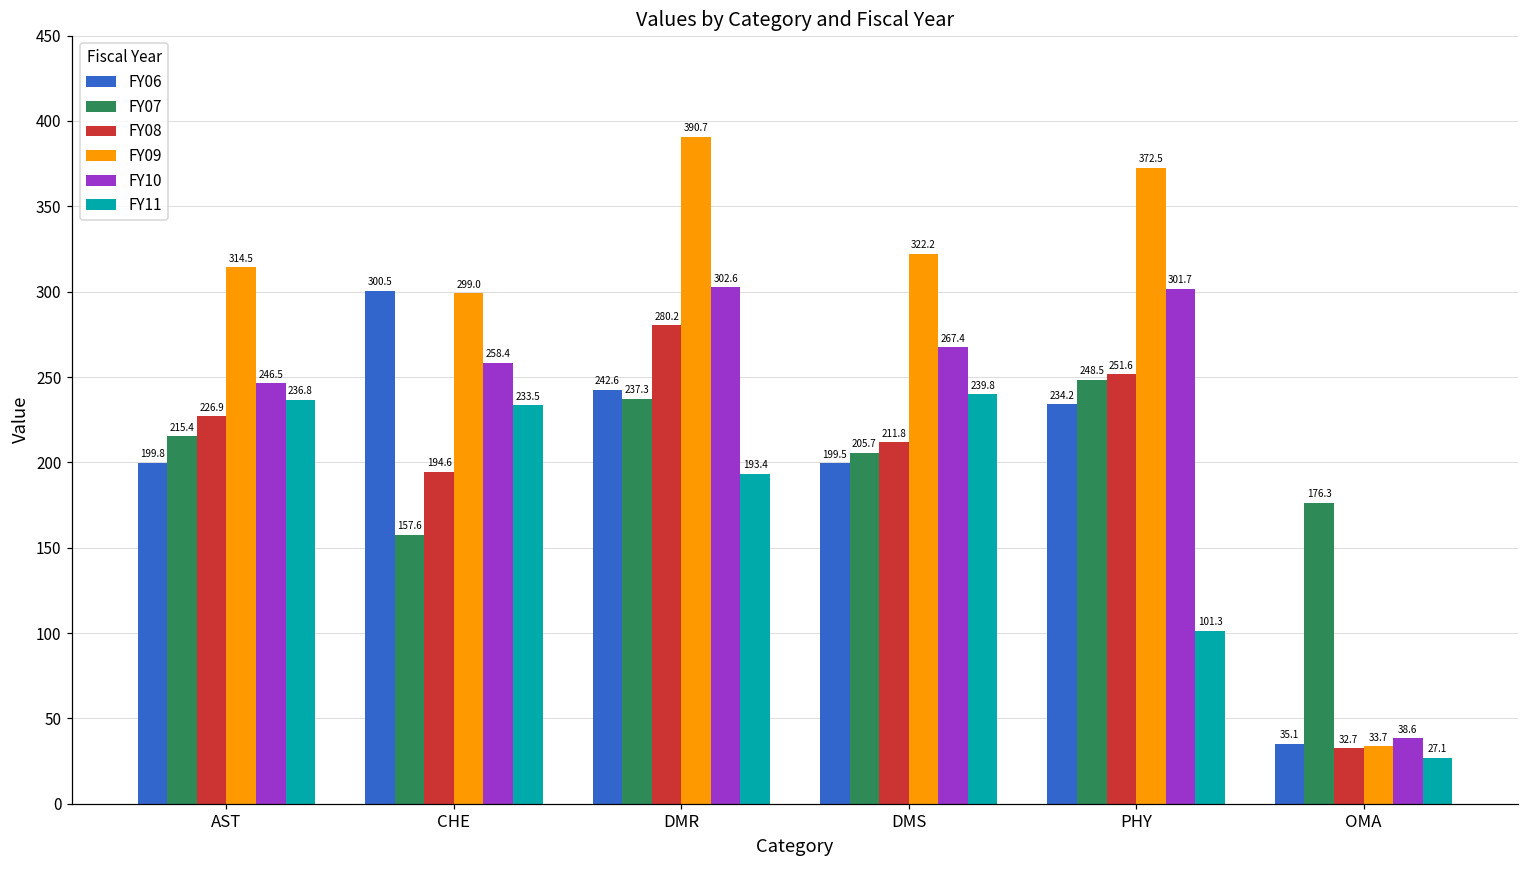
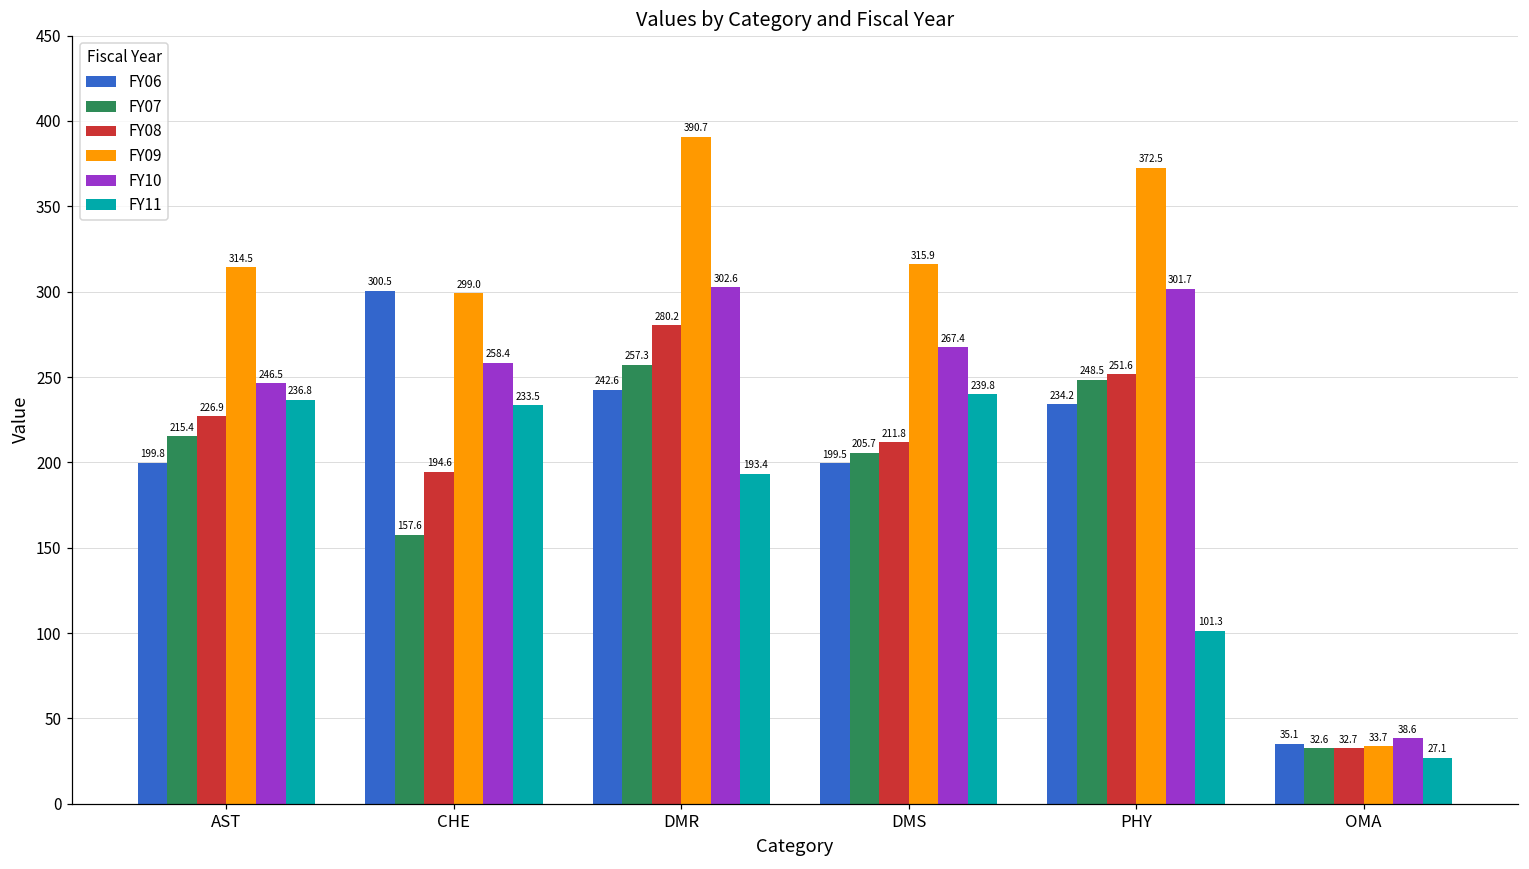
  {
    "FY06": {
      "AST": 199.8,
      "CHE": 300.5,
      "DMR": 242.6,
      "DMS": 199.5,
      "PHY": 234.2,
      "OMA": 35.1
    },
    "FY07": {
      "AST": 215.4,
      "CHE": 157.6,
-     "DMR": 237.3,
+     "DMR": 257.3,
      "DMS": 205.7,
      "PHY": 248.5,
-     "OMA": 176.3
+     "OMA": 32.6
    },
    "FY08": {
      "AST": 226.9,
      "CHE": 194.6,
      "DMR": 280.2,
      "DMS": 211.8,
      "PHY": 251.6,
      "OMA": 32.7
    },
    "FY09": {
      "AST": 314.5,
      "CHE": 299.0,
      "DMR": 390.7,
-     "DMS": 322.2,
+     "DMS": 315.9,
      "PHY": 372.5,
      "OMA": 33.7
    },
    "FY10": {
      "AST": 246.5,
      "CHE": 258.4,
      "DMR": 302.6,
      "DMS": 267.4,
      "PHY": 301.7,
      "OMA": 38.6
    },
    "FY11": {
      "AST": 236.8,
      "CHE": 233.5,
      "DMR": 193.4,
      "DMS": 239.8,
      "PHY": 101.3,
      "OMA": 27.1
    }
  }
